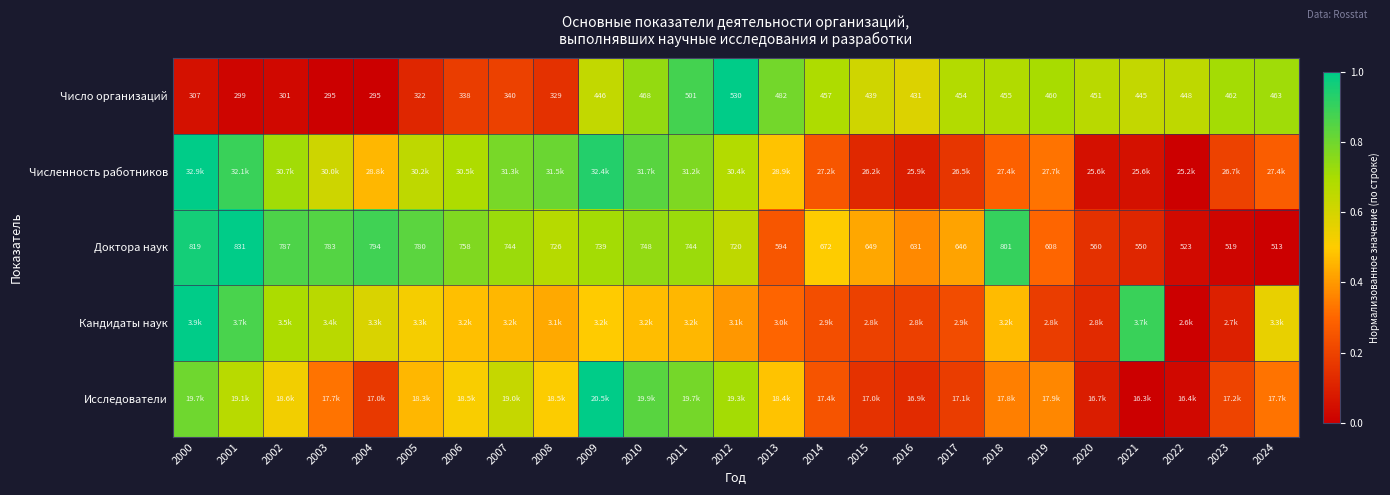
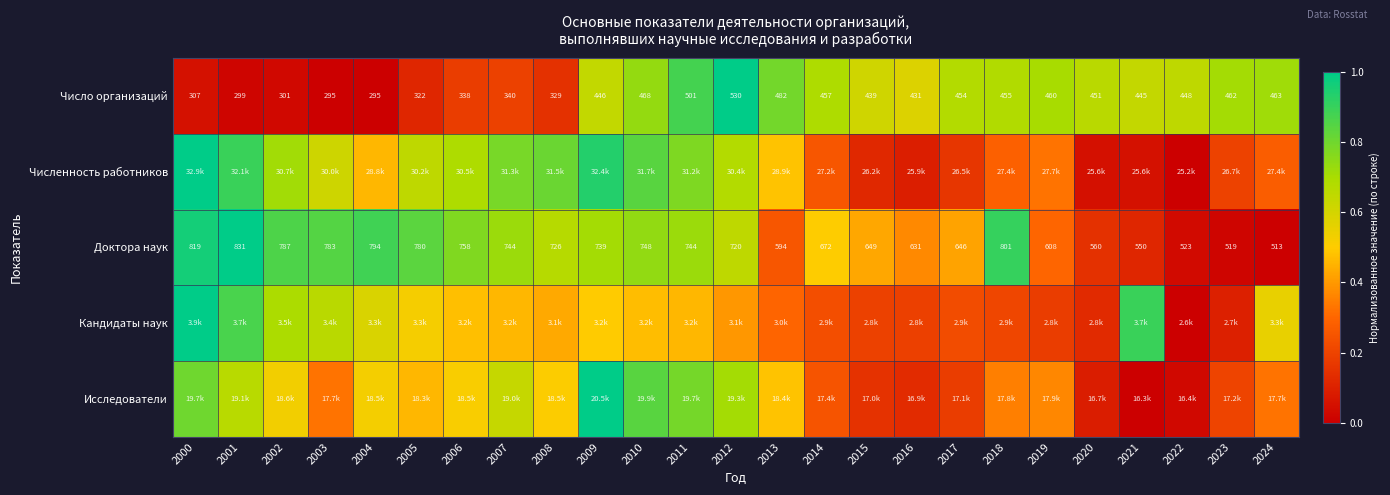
  {
    "Число организаций": {
      "2000": "307",
      "2001": "299",
      "2002": "301",
      "2003": "295",
      "2004": "295",
      "2005": "322",
      "2006": "338",
      "2007": "340",
      "2008": "329",
      "2009": "446",
      "2010": "468",
      "2011": "501",
      "2012": "530",
      "2013": "482",
      "2014": "457",
      "2015": "439",
      "2016": "431",
      "2017": "454",
      "2018": "455",
      "2019": "460",
      "2020": "451",
      "2021": "445",
      "2022": "448",
      "2023": "462",
      "2024": "463"
    },
    "Численность работников": {
      "2000": "32.9k",
      "2001": "32.1k",
      "2002": "30.7k",
      "2003": "30.0k",
      "2004": "28.8k",
      "2005": "30.2k",
      "2006": "30.5k",
      "2007": "31.3k",
      "2008": "31.5k",
      "2009": "32.4k",
      "2010": "31.7k",
      "2011": "31.2k",
      "2012": "30.4k",
      "2013": "28.9k",
      "2014": "27.2k",
      "2015": "26.2k",
      "2016": "25.9k",
      "2017": "26.5k",
      "2018": "27.4k",
      "2019": "27.7k",
      "2020": "25.6k",
      "2021": "25.6k",
      "2022": "25.2k",
      "2023": "26.7k",
      "2024": "27.4k"
    },
    "Доктора наук": {
      "2000": "819",
      "2001": "831",
      "2002": "787",
      "2003": "783",
      "2004": "794",
      "2005": "780",
      "2006": "758",
      "2007": "744",
      "2008": "726",
      "2009": "739",
      "2010": "748",
      "2011": "744",
      "2012": "720",
      "2013": "594",
      "2014": "672",
      "2015": "649",
      "2016": "631",
      "2017": "646",
      "2018": "801",
      "2019": "608",
      "2020": "560",
      "2021": "550",
      "2022": "523",
      "2023": "519",
      "2024": "513"
    },
    "Кандидаты наук": {
      "2000": "3.9k",
      "2001": "3.7k",
      "2002": "3.5k",
      "2003": "3.4k",
      "2004": "3.3k",
      "2005": "3.3k",
      "2006": "3.2k",
      "2007": "3.2k",
      "2008": "3.1k",
      "2009": "3.2k",
      "2010": "3.2k",
      "2011": "3.2k",
      "2012": "3.1k",
      "2013": "3.0k",
      "2014": "2.9k",
      "2015": "2.8k",
      "2016": "2.8k",
      "2017": "2.9k",
-     "2018": "3.2k",
+     "2018": "2.9k",
      "2019": "2.8k",
      "2020": "2.8k",
      "2021": "3.7k",
      "2022": "2.6k",
      "2023": "2.7k",
      "2024": "3.3k"
    },
    "Исследователи": {
      "2000": "19.7k",
      "2001": "19.1k",
      "2002": "18.6k",
      "2003": "17.7k",
-     "2004": "17.0k",
+     "2004": "18.5k",
      "2005": "18.3k",
      "2006": "18.5k",
      "2007": "19.0k",
      "2008": "18.5k",
      "2009": "20.5k",
      "2010": "19.9k",
      "2011": "19.7k",
      "2012": "19.3k",
      "2013": "18.4k",
      "2014": "17.4k",
      "2015": "17.0k",
      "2016": "16.9k",
      "2017": "17.1k",
      "2018": "17.8k",
      "2019": "17.9k",
      "2020": "16.7k",
      "2021": "16.3k",
      "2022": "16.4k",
      "2023": "17.2k",
      "2024": "17.7k"
    }
  }
